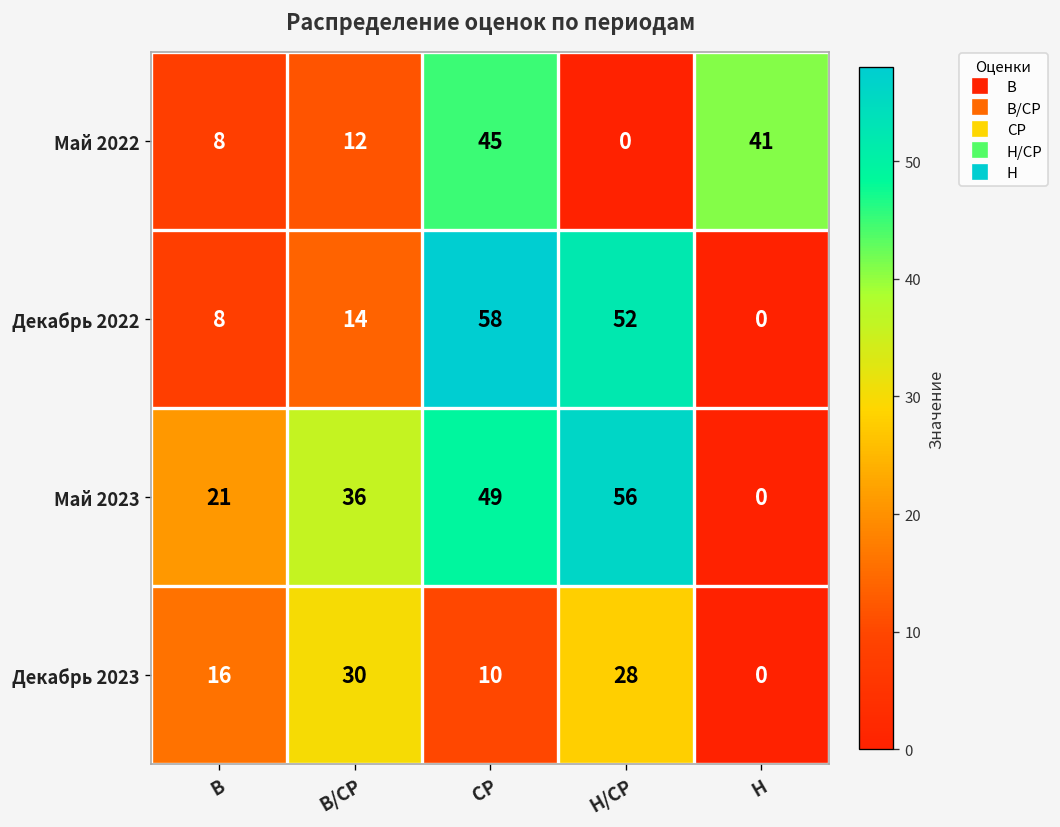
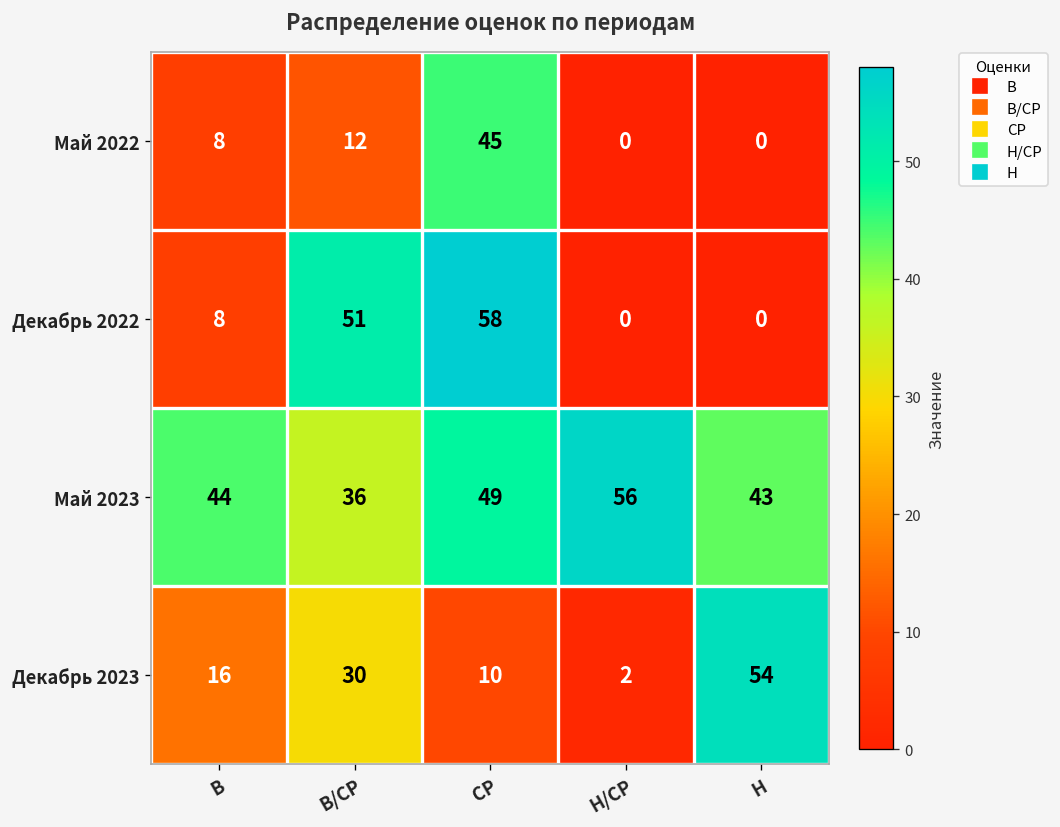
  {
    "Май 2022": {
      "В": 8,
      "В/СР": 12,
      "СР": 45,
      "Н/СР": 0,
-     "Н": 41
+     "Н": 0
    },
    "Декабрь 2022": {
      "В": 8,
-     "В/СР": 14,
+     "В/СР": 51,
      "СР": 58,
-     "Н/СР": 52,
+     "Н/СР": 0,
      "Н": 0
    },
    "Май 2023": {
-     "В": 21,
+     "В": 44,
      "В/СР": 36,
      "СР": 49,
      "Н/СР": 56,
-     "Н": 0
+     "Н": 43
    },
    "Декабрь 2023": {
      "В": 16,
      "В/СР": 30,
      "СР": 10,
-     "Н/СР": 28,
-     "Н": 0
+     "Н/СР": 2,
+     "Н": 54
    }
  }
